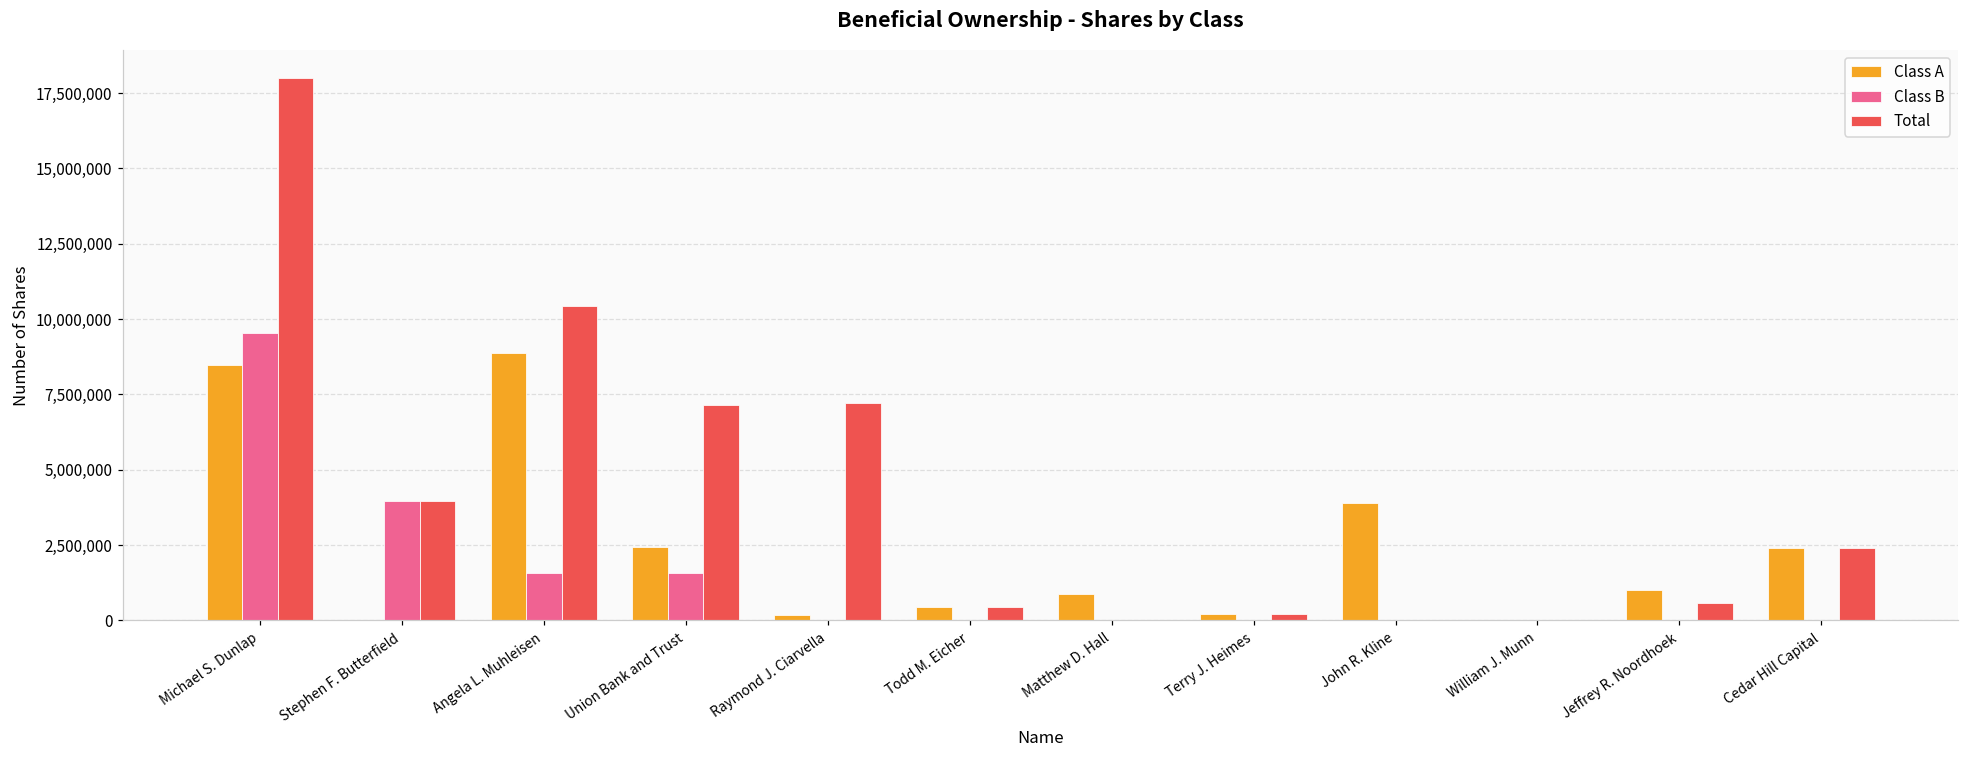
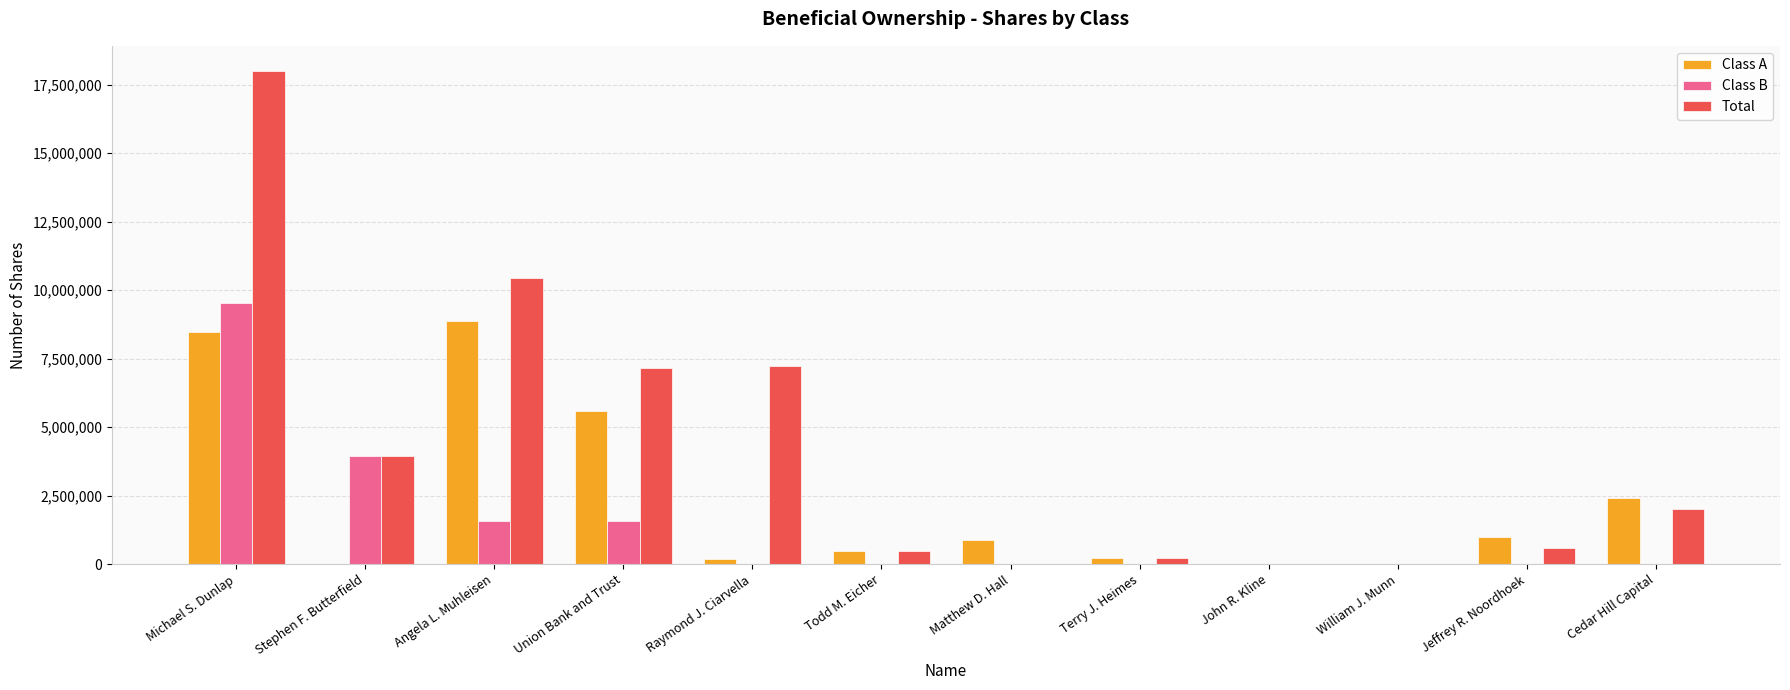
  {
    "Class A": {
      "Michael S. Dunlap": "8,500,000",
      "Angela L. Muhleisen": "8,900,000",
-     "Union Bank and Trust": "2,400,000",
+     "Union Bank and Trust": "5,600,000",
      "Raymond J. Ciarvella": "200,000",
      "Todd M. Eicher": "500,000",
      "Matthew D. Hall": "900,000",
      "Terry J. Heimes": "200,000",
-     "John R. Kline": "3,900,000",
+     "John R. Kline": "0",
      "Jeffrey R. Noordhoek": "1,000,000",
      "Cedar Hill Capital": "2,400,000"
    },
    "Class B": {
      "Michael S. Dunlap": "9,500,000",
      "Stephen F. Butterfield": "4,000,000",
      "Angela L. Muhleisen": "1,600,000",
      "Union Bank and Trust": "1,600,000",
      "Raymond J. Ciarvella": "0",
      "Todd M. Eicher": "0",
      "Matthew D. Hall": "0",
      "Terry J. Heimes": "0",
      "John R. Kline": "0",
      "William J. Munn": "0",
      "Jeffrey R. Noordhoek": "0",
      "Cedar Hill Capital": "0"
    },
    "Total": {
      "Michael S. Dunlap": "18,000,000",
      "Stephen F. Butterfield": "4,000,000",
      "Angela L. Muhleisen": "10,400,000",
      "Union Bank and Trust": "7,200,000",
      "Raymond J. Ciarvella": "7,200,000",
      "Todd M. Eicher": "500,000",
      "Terry J. Heimes": "200,000",
      "Jeffrey R. Noordhoek": "600,000",
-     "Cedar Hill Capital": "2,400,000"
+     "Cedar Hill Capital": "2,000,000"
    }
  }
